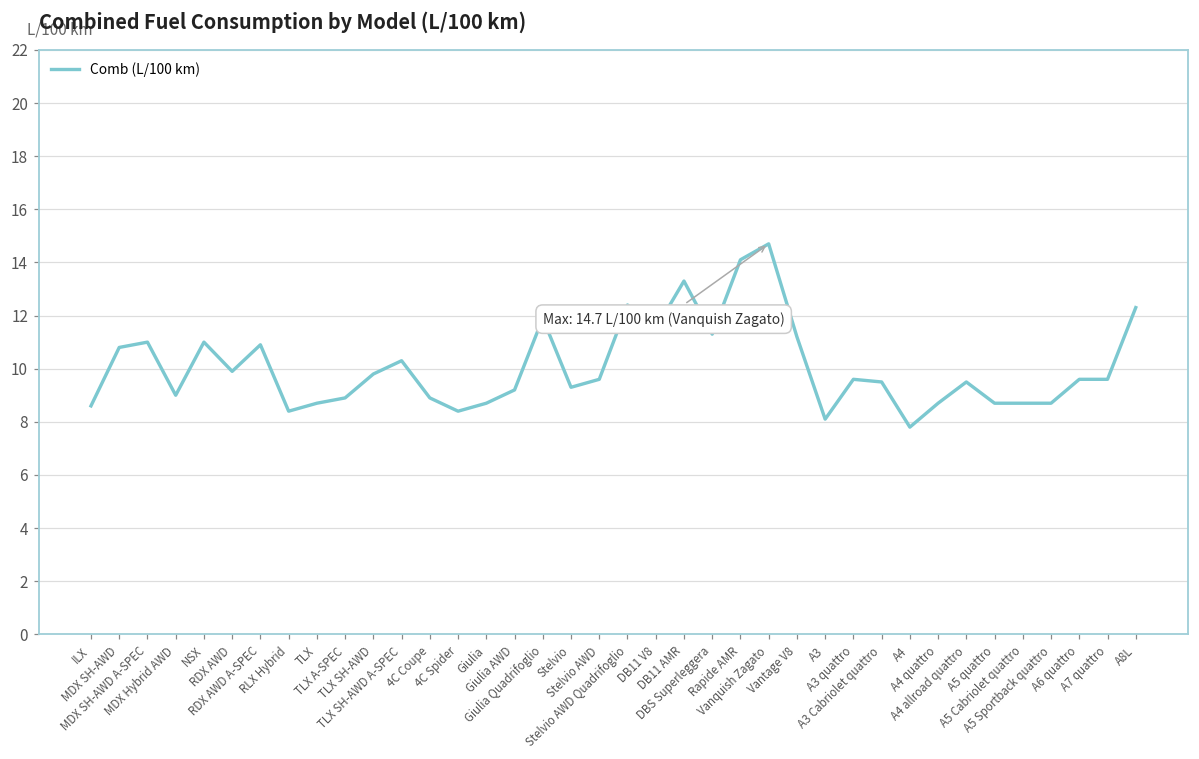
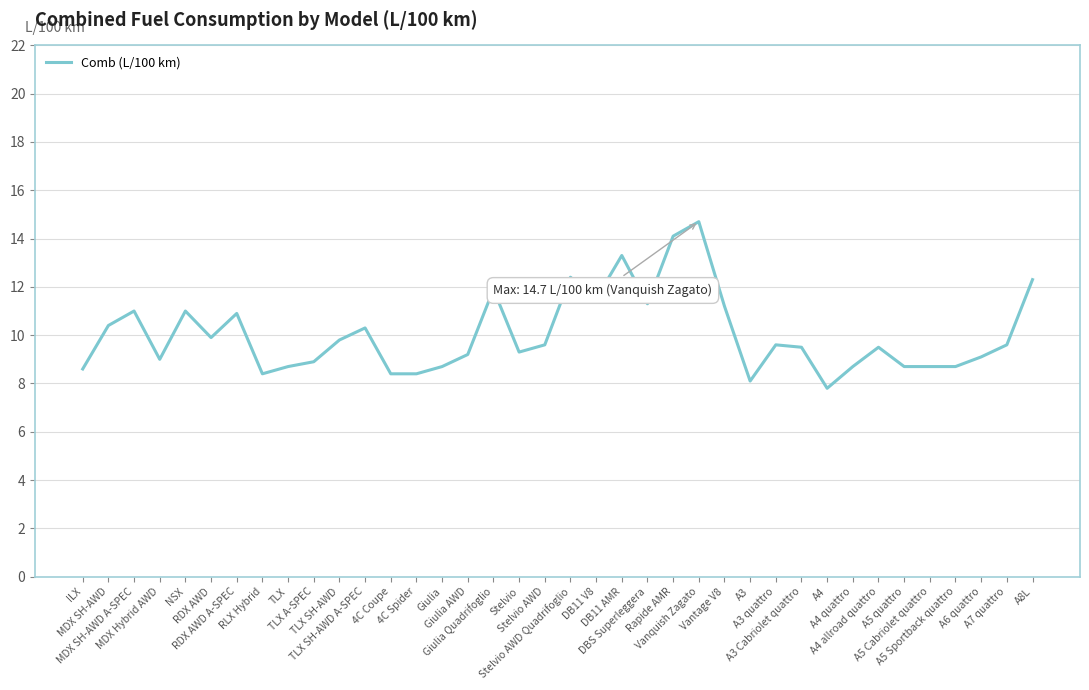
  {
    "ILX": 8.6,
-   "MDX SH-AWD": 10.8,
+   "MDX SH-AWD": 10.4,
    "MDX SH-AWD A-SPEC": 11.0,
    "MDX Hybrid AWD": 9.0,
    "NSX": 11.0,
    "RDX AWD": 9.9,
    "RDX AWD A-SPEC": 10.9,
    "RLX Hybrid": 8.4,
    "TLX": 8.7,
    "TLX A-SPEC": 8.9,
    "TLX SH-AWD": 9.8,
    "TLX SH-AWD A-SPEC": 10.3,
-   "4C Coupe": 8.9,
+   "4C Coupe": 8.4,
    "4C Spider": 8.4,
    "Giulia": 8.7,
    "Giulia AWD": 9.2,
    "Stelvio": 9.3,
    "Stelvio AWD": 9.6,
    "DBS Superleggera": 11.3,
    "Vanquish Zagato": 14.7,
    "Vantage V8": 11.2,
    "A3": 8.1,
    "A3 quattro": 9.6,
    "A3 Cabriolet quattro": 9.5,
    "A4": 7.8,
    "A4 quattro": 8.7,
    "A4 allroad quattro": 9.5,
    "A5 quattro": 8.7,
    "A5 Cabriolet quattro": 8.7,
    "A5 Sportback quattro": 8.7,
-   "A6 quattro": 9.6,
+   "A6 quattro": 9.1,
    "A7 quattro": 9.6,
    "A8L": 12.3
  }
